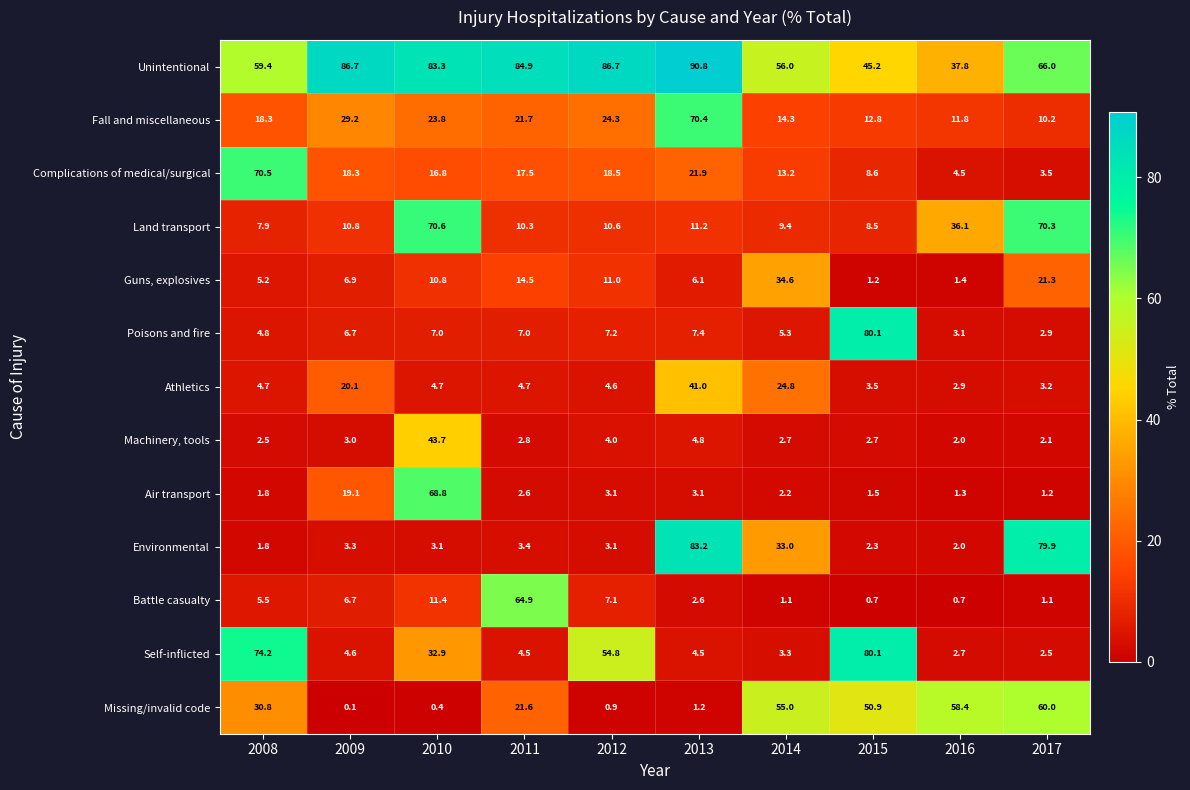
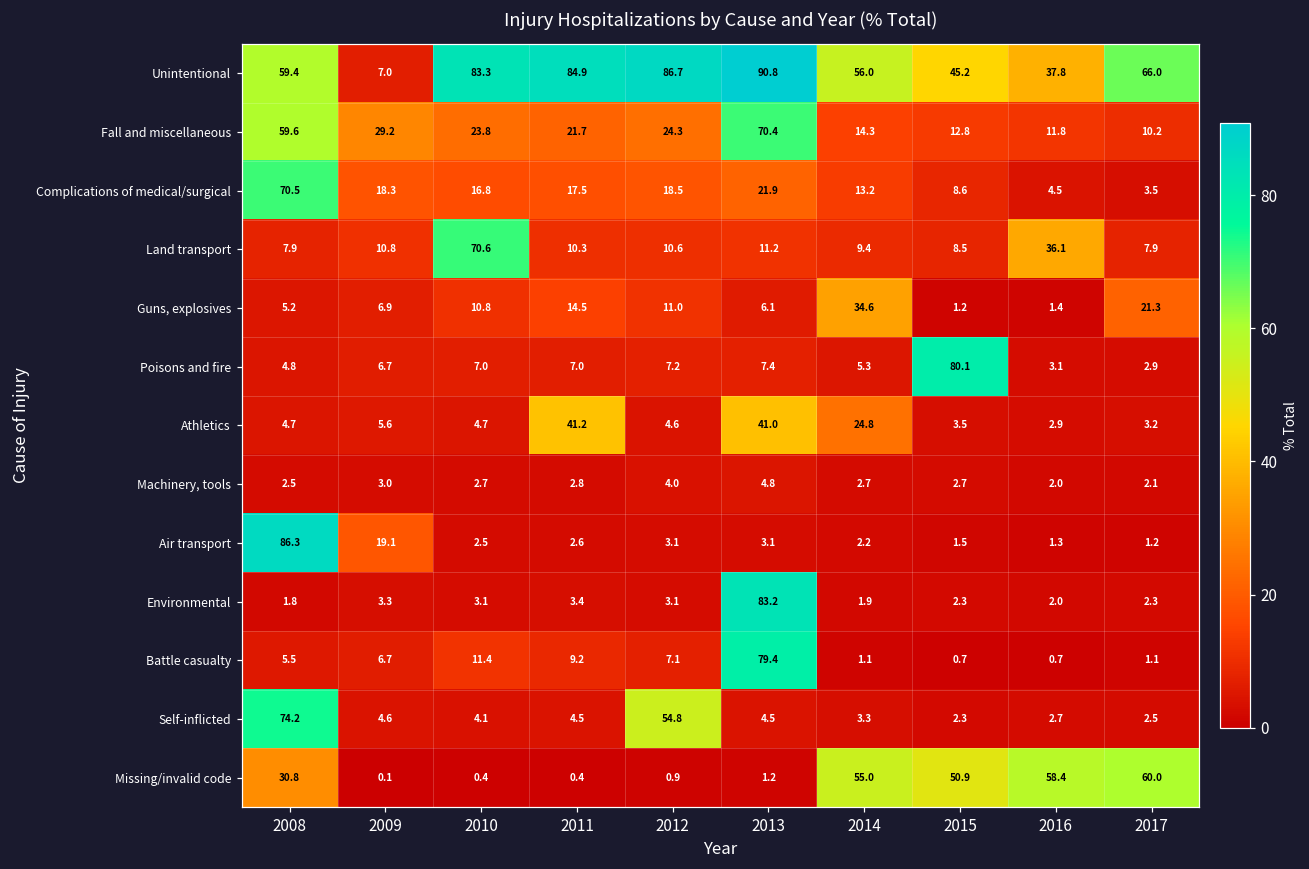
  {
    "Unintentional": {
      "2008": 59.4,
-     "2009": 86.7,
+     "2009": 7.0,
      "2010": 83.3,
      "2011": 84.9,
      "2012": 86.7,
      "2013": 90.8,
      "2014": 56.0,
      "2015": 45.2,
      "2016": 37.8,
      "2017": 66.0
    },
    "Fall and miscellaneous": {
-     "2008": 18.3,
+     "2008": 59.6,
      "2009": 29.2,
      "2010": 23.8,
      "2011": 21.7,
      "2012": 24.3,
      "2013": 70.4,
      "2014": 14.3,
      "2015": 12.8,
      "2016": 11.8,
      "2017": 10.2
    },
    "Complications of medical/surgical": {
      "2008": 70.5,
      "2009": 18.3,
      "2010": 16.8,
      "2011": 17.5,
      "2012": 18.5,
      "2013": 21.9,
      "2014": 13.2,
      "2015": 8.6,
      "2016": 4.5,
      "2017": 3.5
    },
    "Land transport": {
      "2008": 7.9,
      "2009": 10.8,
      "2010": 70.6,
      "2011": 10.3,
      "2012": 10.6,
      "2013": 11.2,
      "2014": 9.4,
      "2015": 8.5,
      "2016": 36.1,
-     "2017": 70.3
+     "2017": 7.9
    },
    "Guns, explosives": {
      "2008": 5.2,
      "2009": 6.9,
      "2010": 10.8,
      "2011": 14.5,
      "2012": 11.0,
      "2013": 6.1,
      "2014": 34.6,
      "2015": 1.2,
      "2016": 1.4,
      "2017": 21.3
    },
    "Poisons and fire": {
      "2008": 4.8,
      "2009": 6.7,
      "2010": 7.0,
      "2011": 7.0,
      "2012": 7.2,
      "2013": 7.4,
      "2014": 5.3,
      "2015": 80.1,
      "2016": 3.1,
      "2017": 2.9
    },
    "Athletics": {
      "2008": 4.7,
-     "2009": 20.1,
+     "2009": 5.6,
      "2010": 4.7,
-     "2011": 4.7,
+     "2011": 41.2,
      "2012": 4.6,
      "2013": 41.0,
      "2014": 24.8,
      "2015": 3.5,
      "2016": 2.9,
      "2017": 3.2
    },
    "Machinery, tools": {
      "2008": 2.5,
      "2009": 3.0,
-     "2010": 43.7,
+     "2010": 2.7,
      "2011": 2.8,
      "2012": 4.0,
      "2013": 4.8,
      "2014": 2.7,
      "2015": 2.7,
      "2016": 2.0,
      "2017": 2.1
    },
    "Air transport": {
-     "2008": 1.8,
+     "2008": 86.3,
      "2009": 19.1,
-     "2010": 68.8,
+     "2010": 2.5,
      "2011": 2.6,
      "2012": 3.1,
      "2013": 3.1,
      "2014": 2.2,
      "2015": 1.5,
      "2016": 1.3,
      "2017": 1.2
    },
    "Environmental": {
      "2008": 1.8,
      "2009": 3.3,
      "2010": 3.1,
      "2011": 3.4,
      "2012": 3.1,
      "2013": 83.2,
-     "2014": 33.0,
+     "2014": 1.9,
      "2015": 2.3,
      "2016": 2.0,
-     "2017": 79.9
+     "2017": 2.3
    },
    "Battle casualty": {
      "2008": 5.5,
      "2009": 6.7,
      "2010": 11.4,
-     "2011": 64.9,
+     "2011": 9.2,
      "2012": 7.1,
-     "2013": 2.6,
+     "2013": 79.4,
      "2014": 1.1,
      "2015": 0.7,
      "2016": 0.7,
      "2017": 1.1
    },
    "Self-inflicted": {
      "2008": 74.2,
      "2009": 4.6,
-     "2010": 32.9,
+     "2010": 4.1,
      "2011": 4.5,
      "2012": 54.8,
      "2013": 4.5,
      "2014": 3.3,
-     "2015": 80.1,
+     "2015": 2.3,
      "2016": 2.7,
      "2017": 2.5
    },
    "Missing/invalid code": {
      "2008": 30.8,
      "2009": 0.1,
      "2010": 0.4,
-     "2011": 21.6,
+     "2011": 0.4,
      "2012": 0.9,
      "2013": 1.2,
      "2014": 55.0,
      "2015": 50.9,
      "2016": 58.4,
      "2017": 60.0
    }
  }
